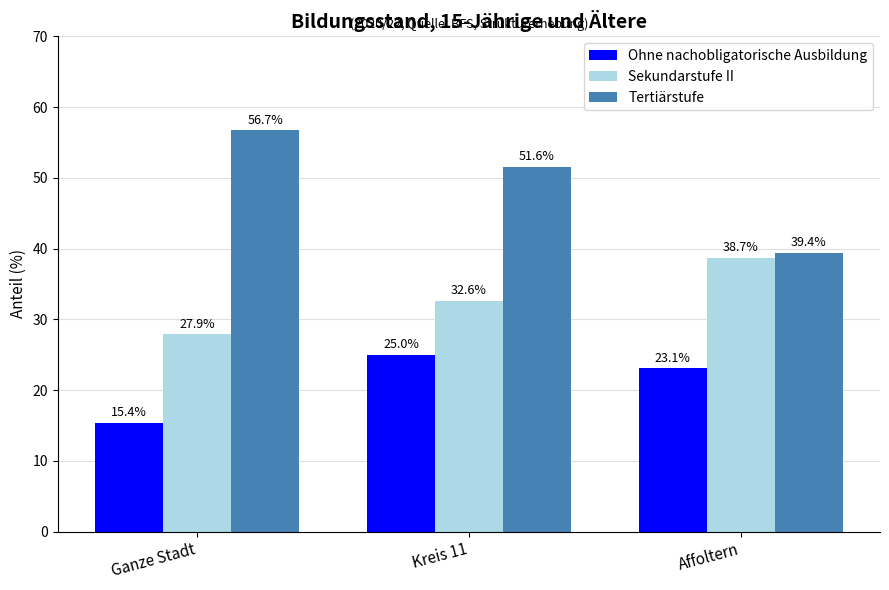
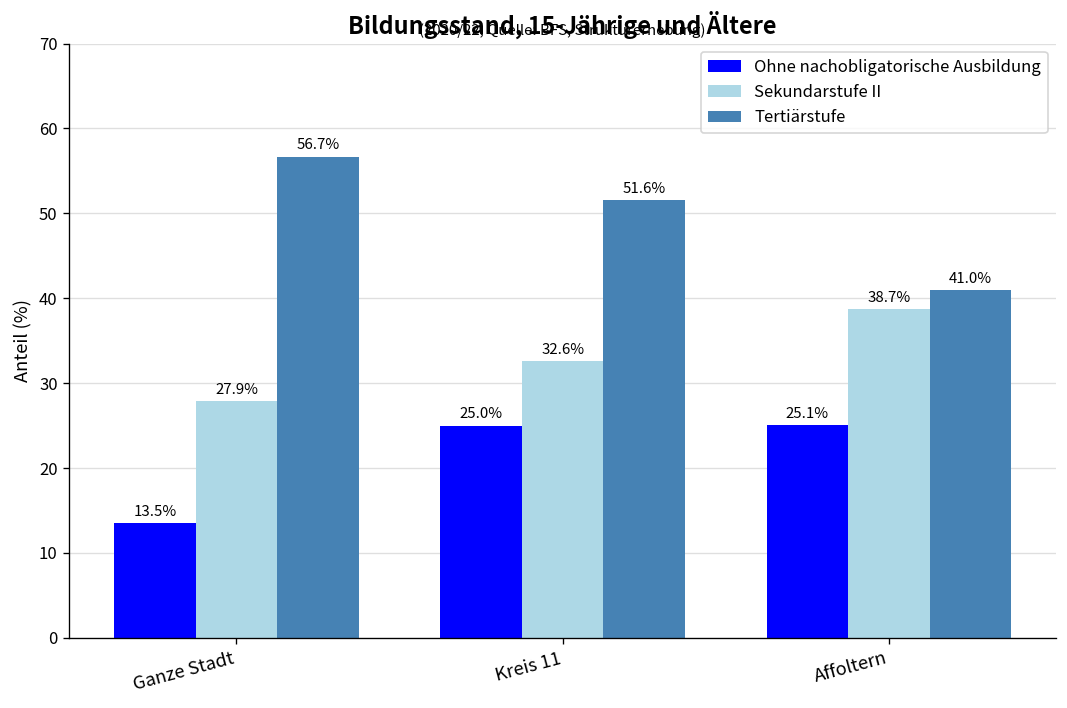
  {
    "Ohne nachobligatorische Ausbildung": {
-     "Ganze Stadt": "15.4%",
+     "Ganze Stadt": "13.5%",
      "Kreis 11": "25.0%",
-     "Affoltern": "23.1%"
+     "Affoltern": "25.1%"
    },
    "Sekundarstufe II": {
      "Ganze Stadt": "27.9%",
      "Kreis 11": "32.6%",
      "Affoltern": "38.7%"
    },
    "Tertiärstufe": {
      "Ganze Stadt": "56.7%",
      "Kreis 11": "51.6%",
-     "Affoltern": "39.4%"
+     "Affoltern": "41.0%"
    }
  }
